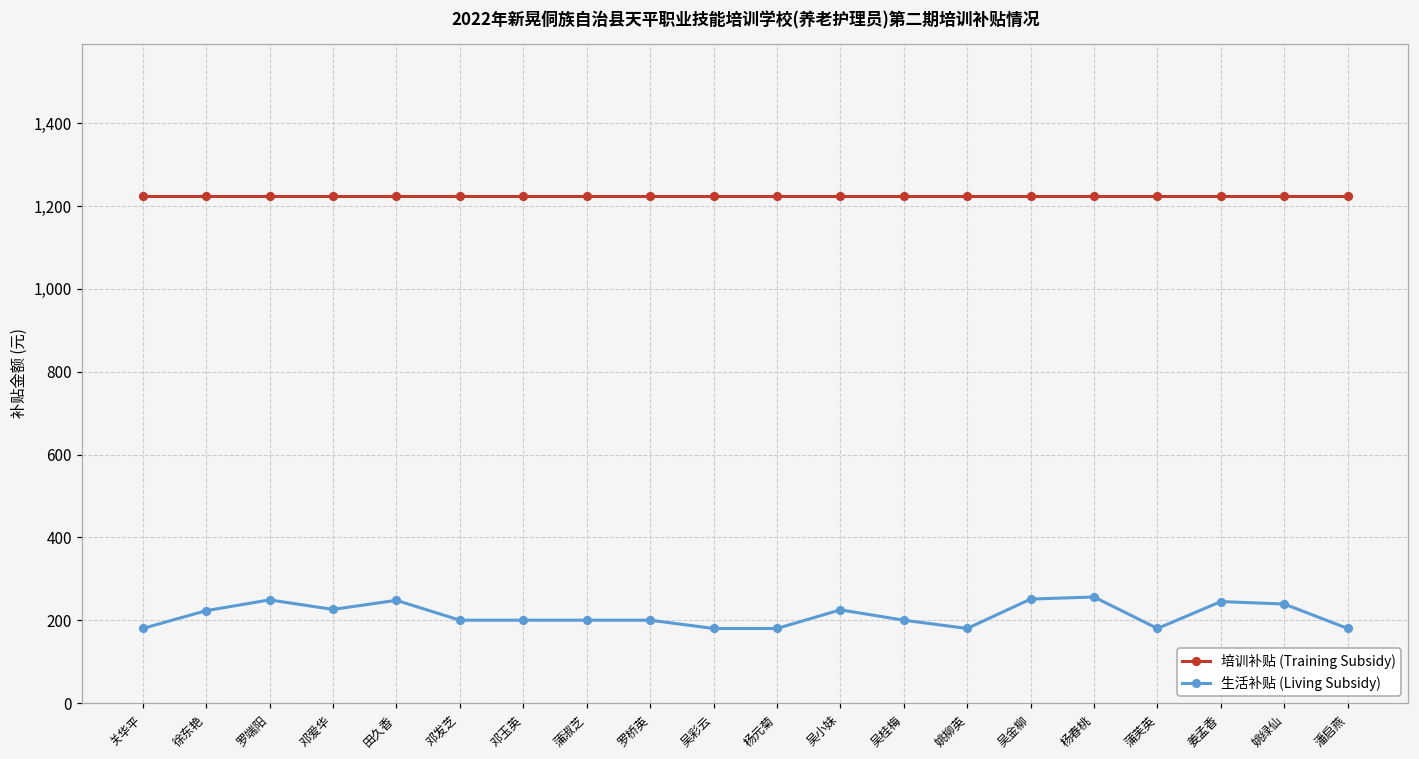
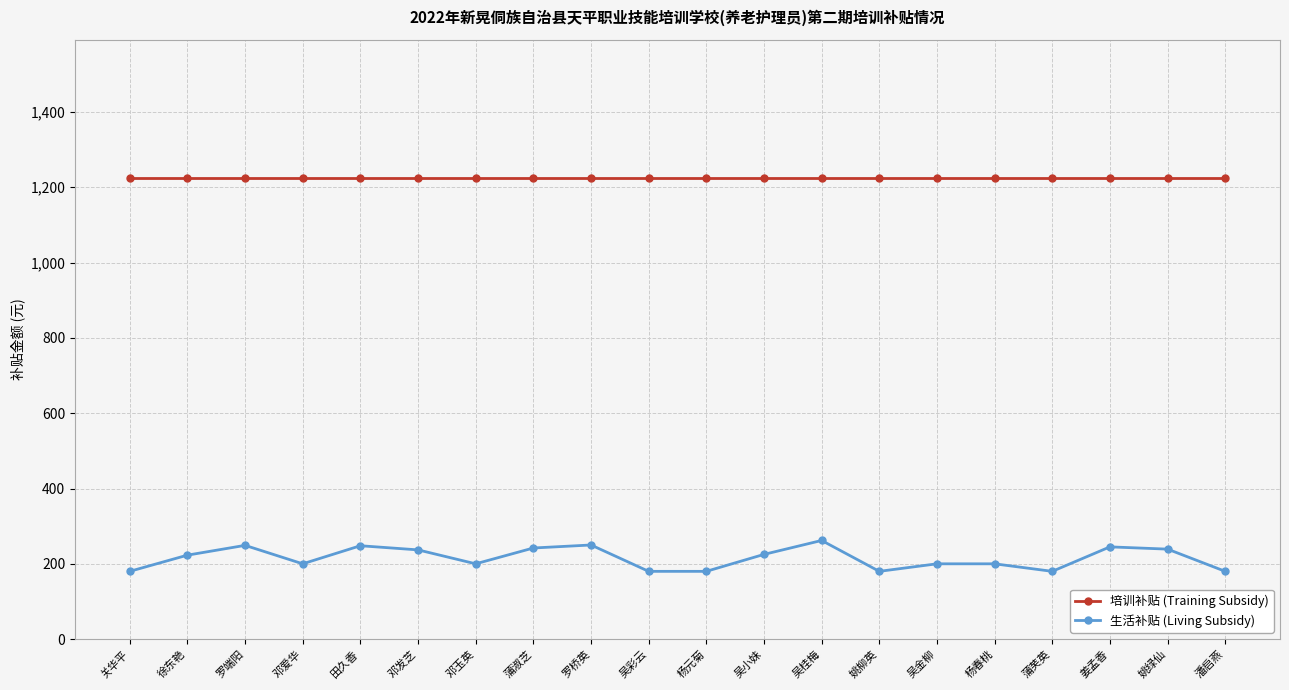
  {
    "培训补贴 (Training Subsidy)": {
      "关华平": "1,220",
      "徐东艳": "1,220",
      "罗端阳": "1,220",
      "邓爱华": "1,220",
      "田久香": "1,220",
      "邓发芝": "1,220",
      "邓玉英": "1,220",
      "蒲淑芝": "1,220",
      "罗桥英": "1,220",
      "吴彩云": "1,220",
      "杨元菊": "1,220",
      "吴小妹": "1,220",
      "吴桂梅": "1,220",
      "姚柳英": "1,220",
      "吴金柳": "1,220",
      "杨春桃": "1,220",
      "蒲芙英": "1,220",
      "姜孟香": "1,220",
      "姚绿仙": "1,220",
      "潘启燕": "1,220"
    },
    "生活补贴 (Living Subsidy)": {
      "关华平": "180",
      "徐东艳": "220",
      "罗端阳": "250",
-     "邓爱华": "230",
+     "邓爱华": "200",
      "田久香": "250",
-     "邓发芝": "200",
+     "邓发芝": "240",
      "邓玉英": "200",
-     "蒲淑芝": "200",
-     "罗桥英": "200",
+     "蒲淑芝": "240",
+     "罗桥英": "250",
      "吴彩云": "180",
      "杨元菊": "180",
      "吴小妹": "230",
-     "吴桂梅": "200",
+     "吴桂梅": "260",
      "姚柳英": "180",
-     "吴金柳": "250",
-     "杨春桃": "260",
+     "吴金柳": "200",
+     "杨春桃": "200",
      "蒲芙英": "180",
      "姜孟香": "250",
      "姚绿仙": "240",
      "潘启燕": "180"
    }
  }
